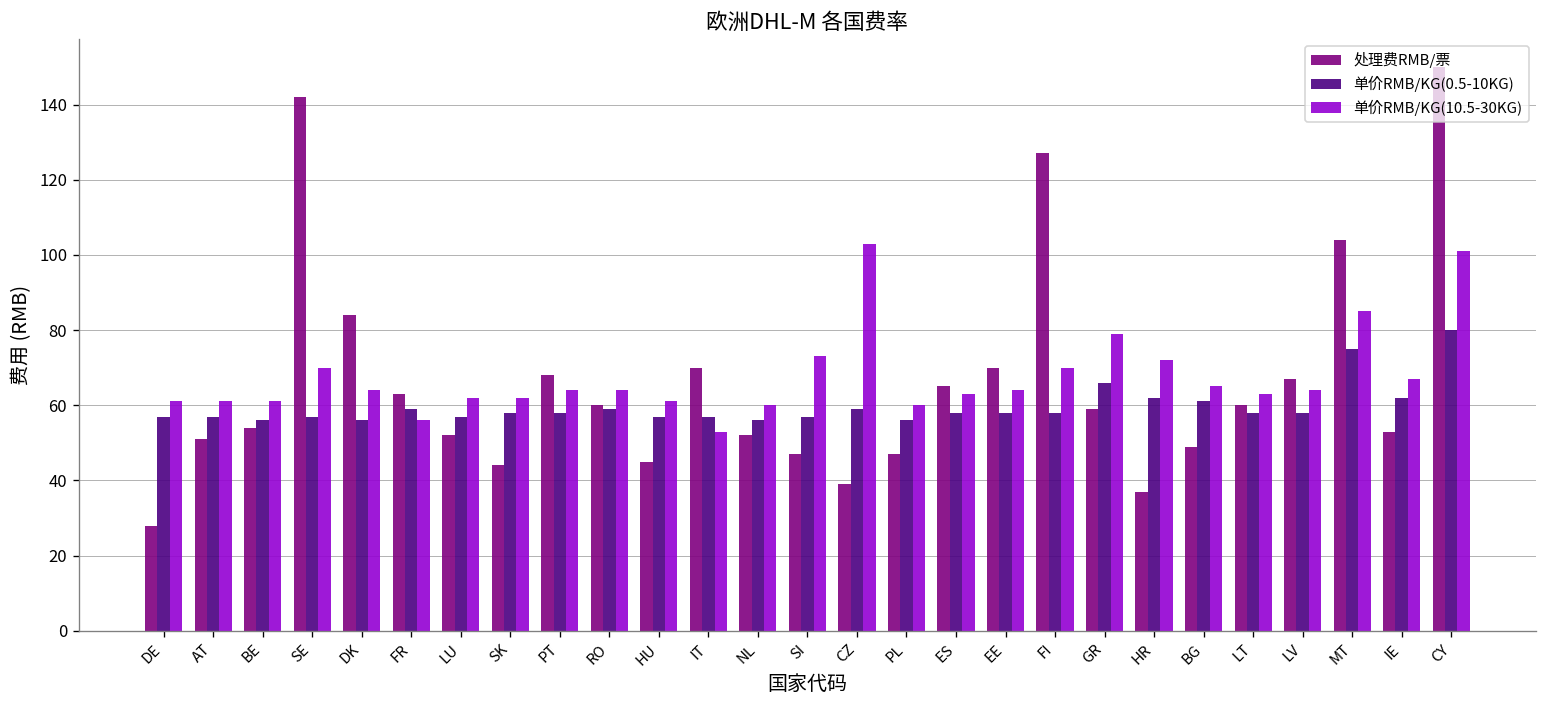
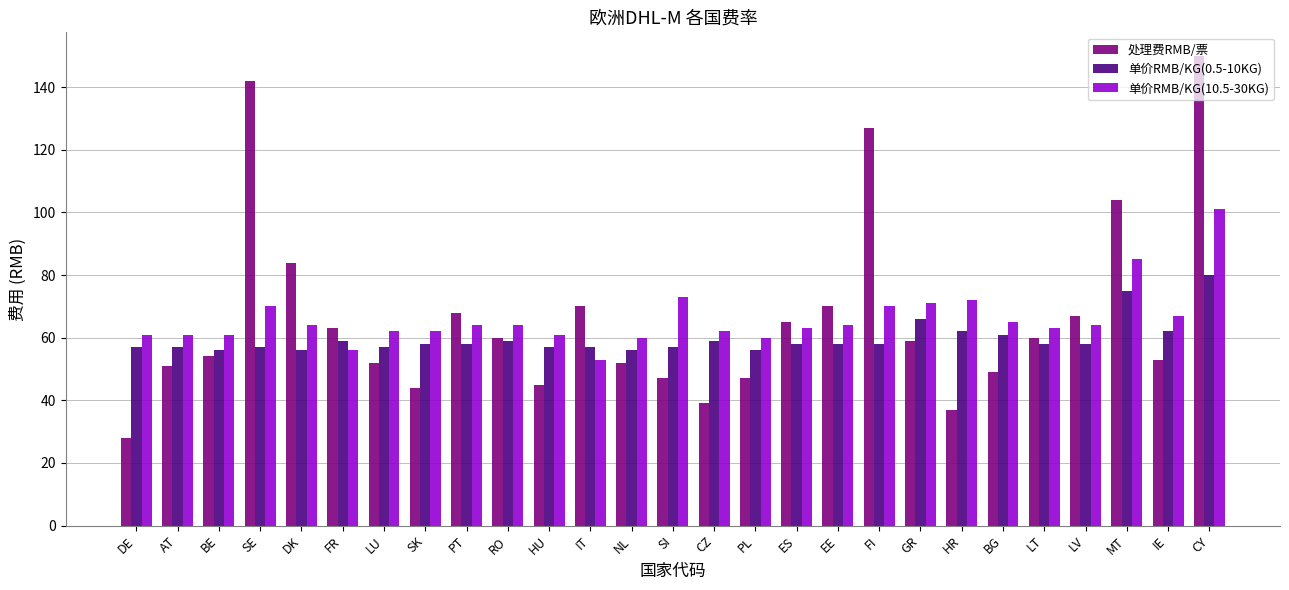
  {
    "单价RMB/KG(10.5-30KG)": {
      "DE": 61,
      "AT": 61,
      "BE": 61,
      "SE": 70,
      "DK": 64,
      "FR": 56,
      "LU": 62,
      "SK": 62,
      "PT": 64,
      "RO": 64,
      "HU": 61,
      "IT": 53,
      "NL": 60,
      "SI": 73,
-     "CZ": 103,
+     "CZ": 62,
      "PL": 60,
      "ES": 63,
      "EE": 64,
      "FI": 70,
-     "GR": 79,
+     "GR": 71,
      "HR": 72,
      "BG": 65,
      "LT": 63,
      "LV": 64,
      "MT": 85,
      "IE": 67,
      "CY": 101
    }
  }
